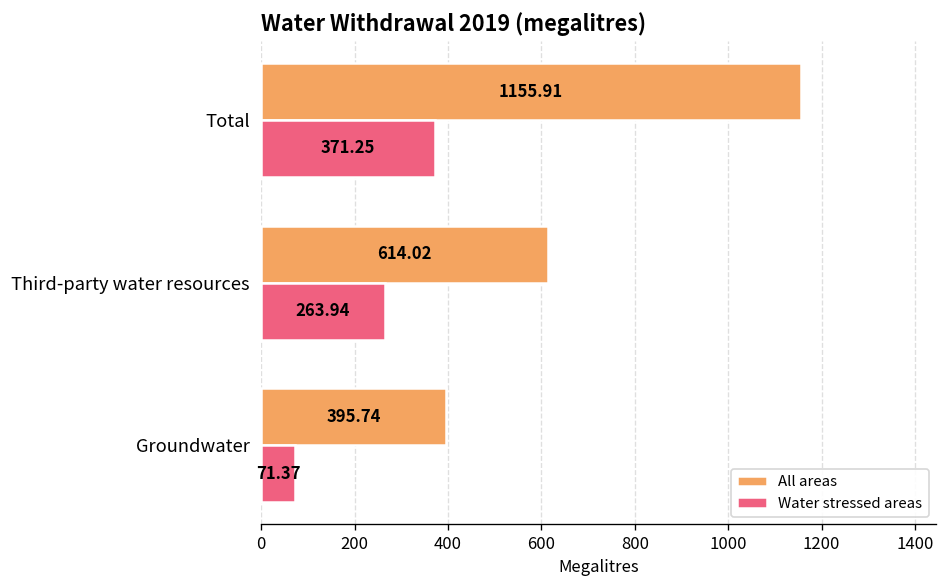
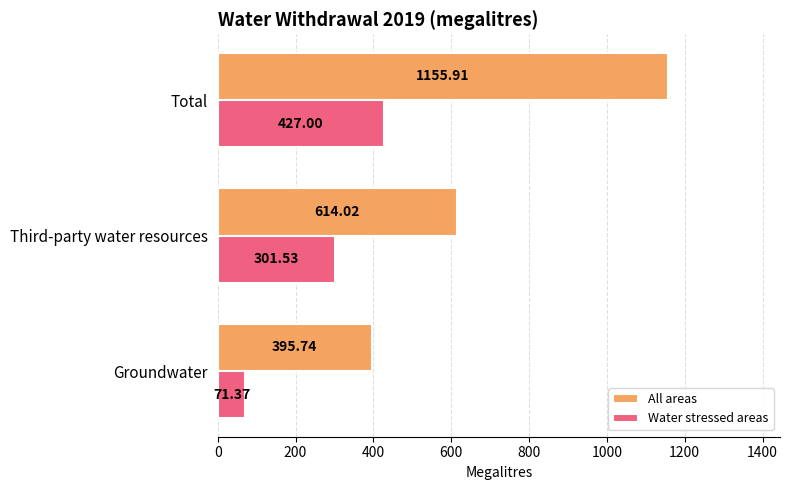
  {
    "All areas": {
      "Total": 1155.91,
      "Third-party water resources": 614.02,
      "Groundwater": 395.74
    },
    "Water stressed areas": {
-     "Total": 371.25,
-     "Third-party water resources": 263.94,
+     "Total": 427.00,
+     "Third-party water resources": 301.53,
      "Groundwater": 71.37
    }
  }
